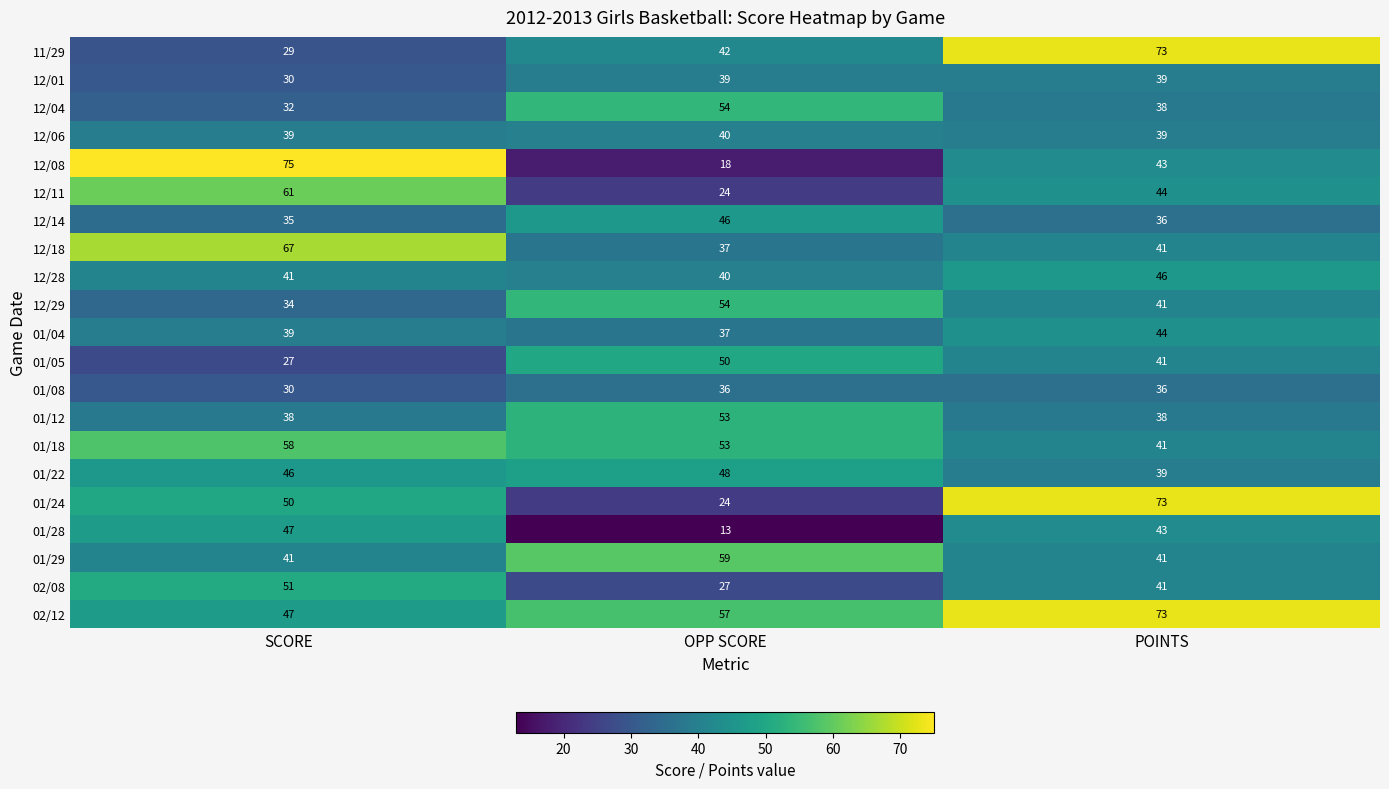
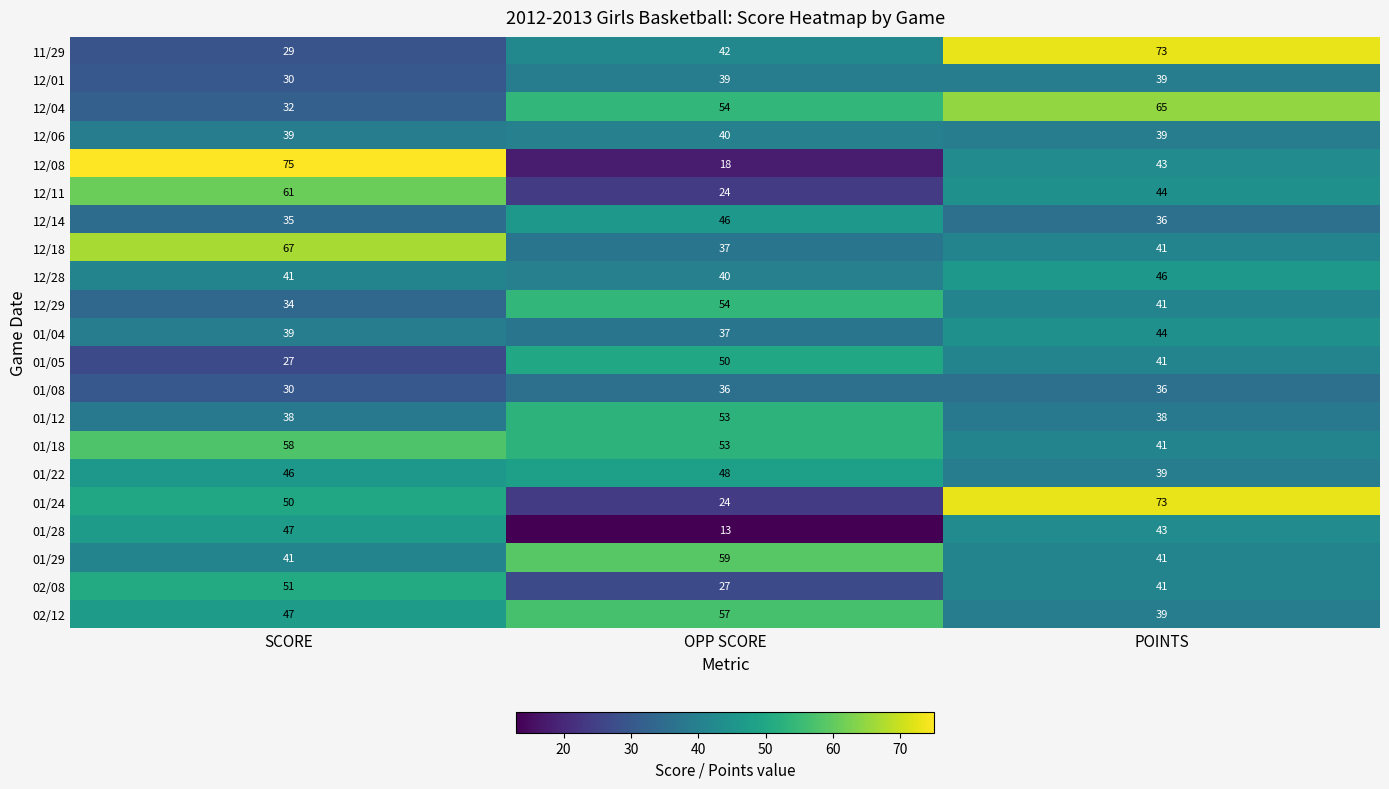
  {
    "11/29": {
      "SCORE": 29,
      "OPP SCORE": 42,
      "POINTS": 73
    },
    "12/01": {
      "SCORE": 30,
      "OPP SCORE": 39,
      "POINTS": 39
    },
    "12/04": {
      "SCORE": 32,
      "OPP SCORE": 54,
-     "POINTS": 38
+     "POINTS": 65
    },
    "12/06": {
      "SCORE": 39,
      "OPP SCORE": 40,
      "POINTS": 39
    },
    "12/08": {
      "SCORE": 75,
      "OPP SCORE": 18,
      "POINTS": 43
    },
    "12/11": {
      "SCORE": 61,
      "OPP SCORE": 24,
      "POINTS": 44
    },
    "12/14": {
      "SCORE": 35,
      "OPP SCORE": 46,
      "POINTS": 36
    },
    "12/18": {
      "SCORE": 67,
      "OPP SCORE": 37,
      "POINTS": 41
    },
    "12/28": {
      "SCORE": 41,
      "OPP SCORE": 40,
      "POINTS": 46
    },
    "12/29": {
      "SCORE": 34,
      "OPP SCORE": 54,
      "POINTS": 41
    },
    "01/04": {
      "SCORE": 39,
      "OPP SCORE": 37,
      "POINTS": 44
    },
    "01/05": {
      "SCORE": 27,
      "OPP SCORE": 50,
      "POINTS": 41
    },
    "01/08": {
      "SCORE": 30,
      "OPP SCORE": 36,
      "POINTS": 36
    },
    "01/12": {
      "SCORE": 38,
      "OPP SCORE": 53,
      "POINTS": 38
    },
    "01/18": {
      "SCORE": 58,
      "OPP SCORE": 53,
      "POINTS": 41
    },
    "01/22": {
      "SCORE": 46,
      "OPP SCORE": 48,
      "POINTS": 39
    },
    "01/24": {
      "SCORE": 50,
      "OPP SCORE": 24,
      "POINTS": 73
    },
    "01/28": {
      "SCORE": 47,
      "OPP SCORE": 13,
      "POINTS": 43
    },
    "01/29": {
      "SCORE": 41,
      "OPP SCORE": 59,
      "POINTS": 41
    },
    "02/08": {
      "SCORE": 51,
      "OPP SCORE": 27,
      "POINTS": 41
    },
    "02/12": {
      "SCORE": 47,
      "OPP SCORE": 57,
-     "POINTS": 73
+     "POINTS": 39
    }
  }
